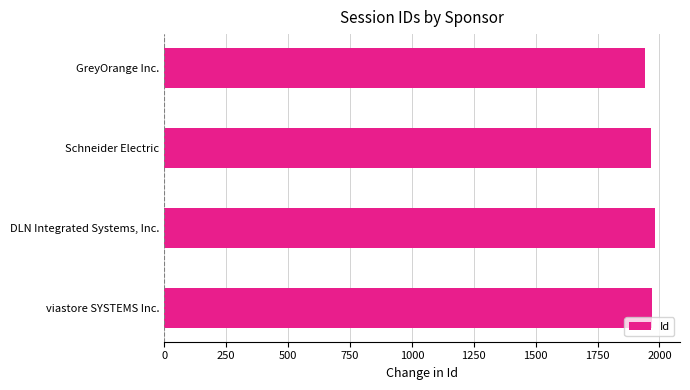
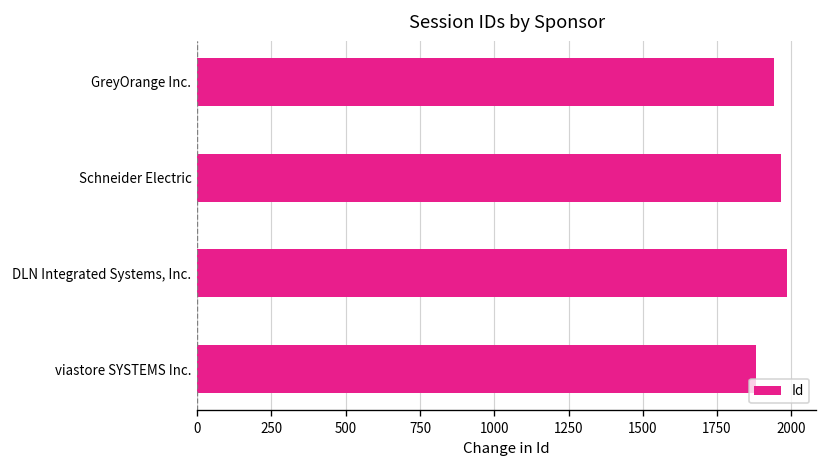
  {
    "GreyOrange Inc.": 1940,
    "Schneider Electric": 1970,
    "DLN Integrated Systems, Inc.": 1980,
-   "viastore SYSTEMS Inc.": 1970
+   "viastore SYSTEMS Inc.": 1880
  }
